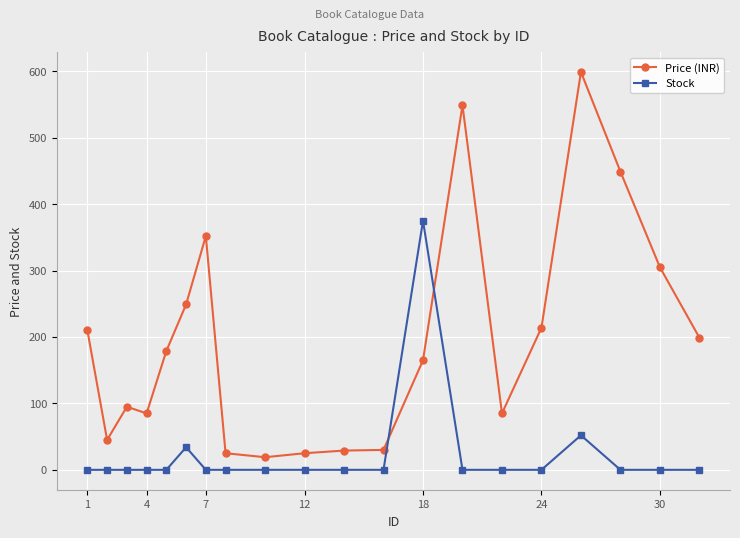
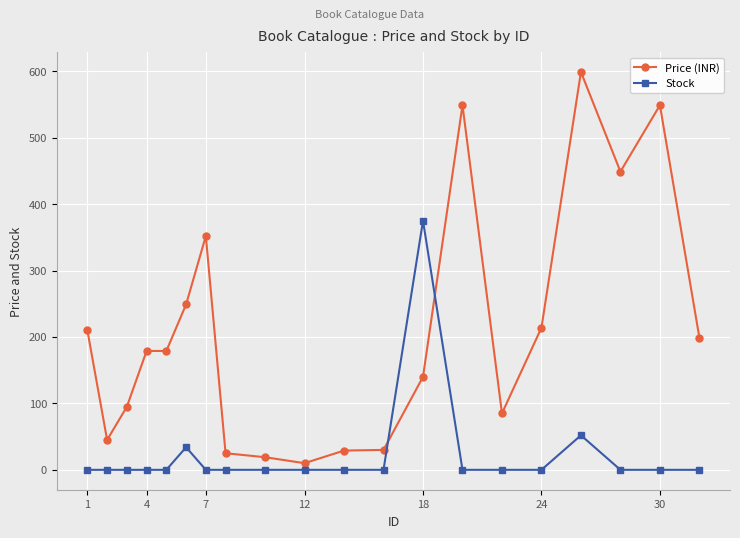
  {
    "Price (INR)": {
      "1": 210,
-     "4": 90,
+     "4": 180,
      "7": 350,
-     "12": 30,
-     "18": 170,
+     "12": 10,
+     "18": 140,
      "24": 210,
-     "30": 310
+     "30": 550
    },
    "Stock": {
      "1": 0,
      "4": 0,
      "7": 0,
      "12": 0,
      "18": 380,
      "24": 0,
      "30": 0
    }
  }
